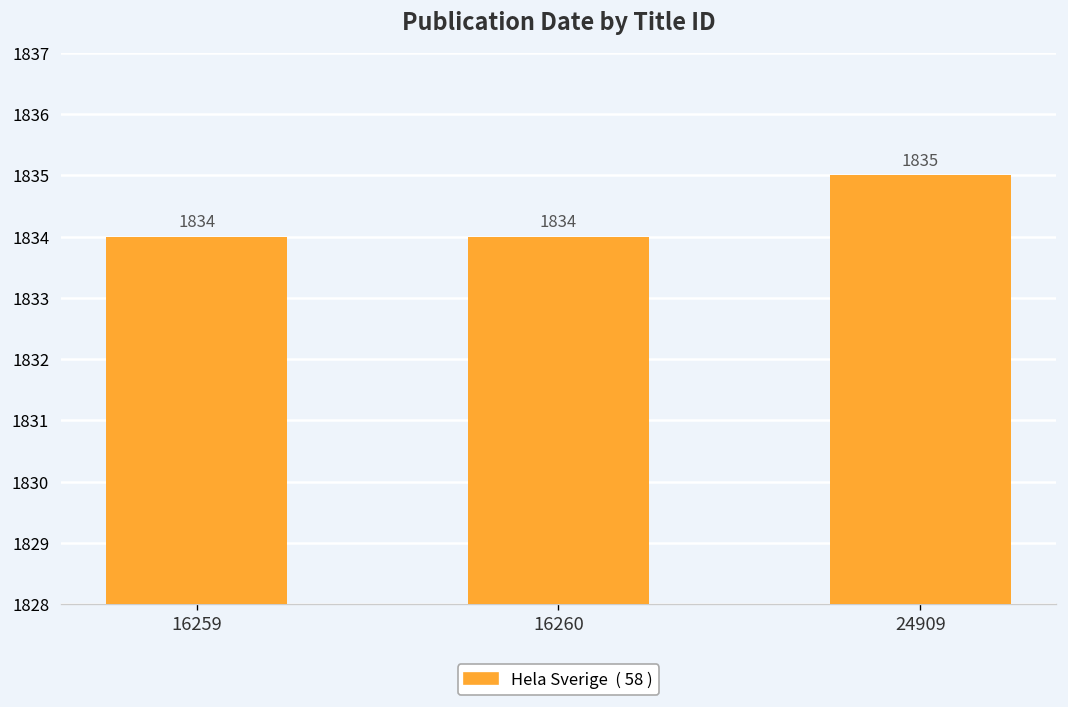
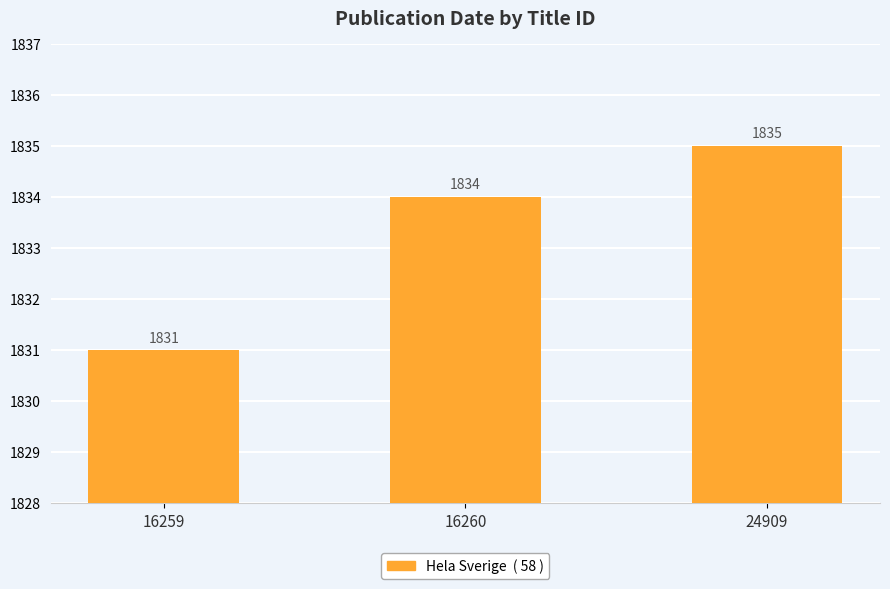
  {
-   "16259": 1834,
+   "16259": 1831,
    "16260": 1834,
    "24909": 1835
  }
